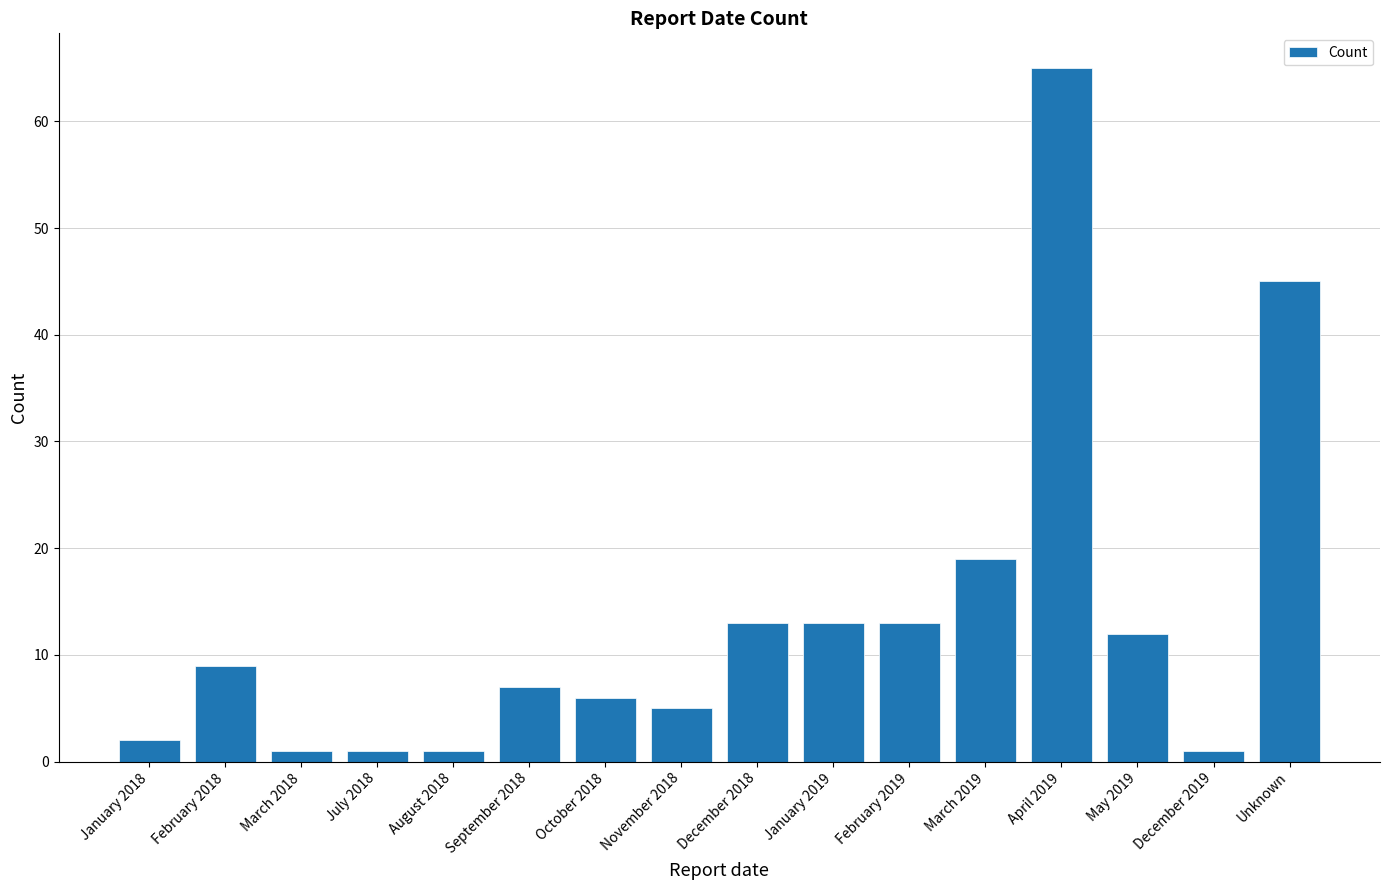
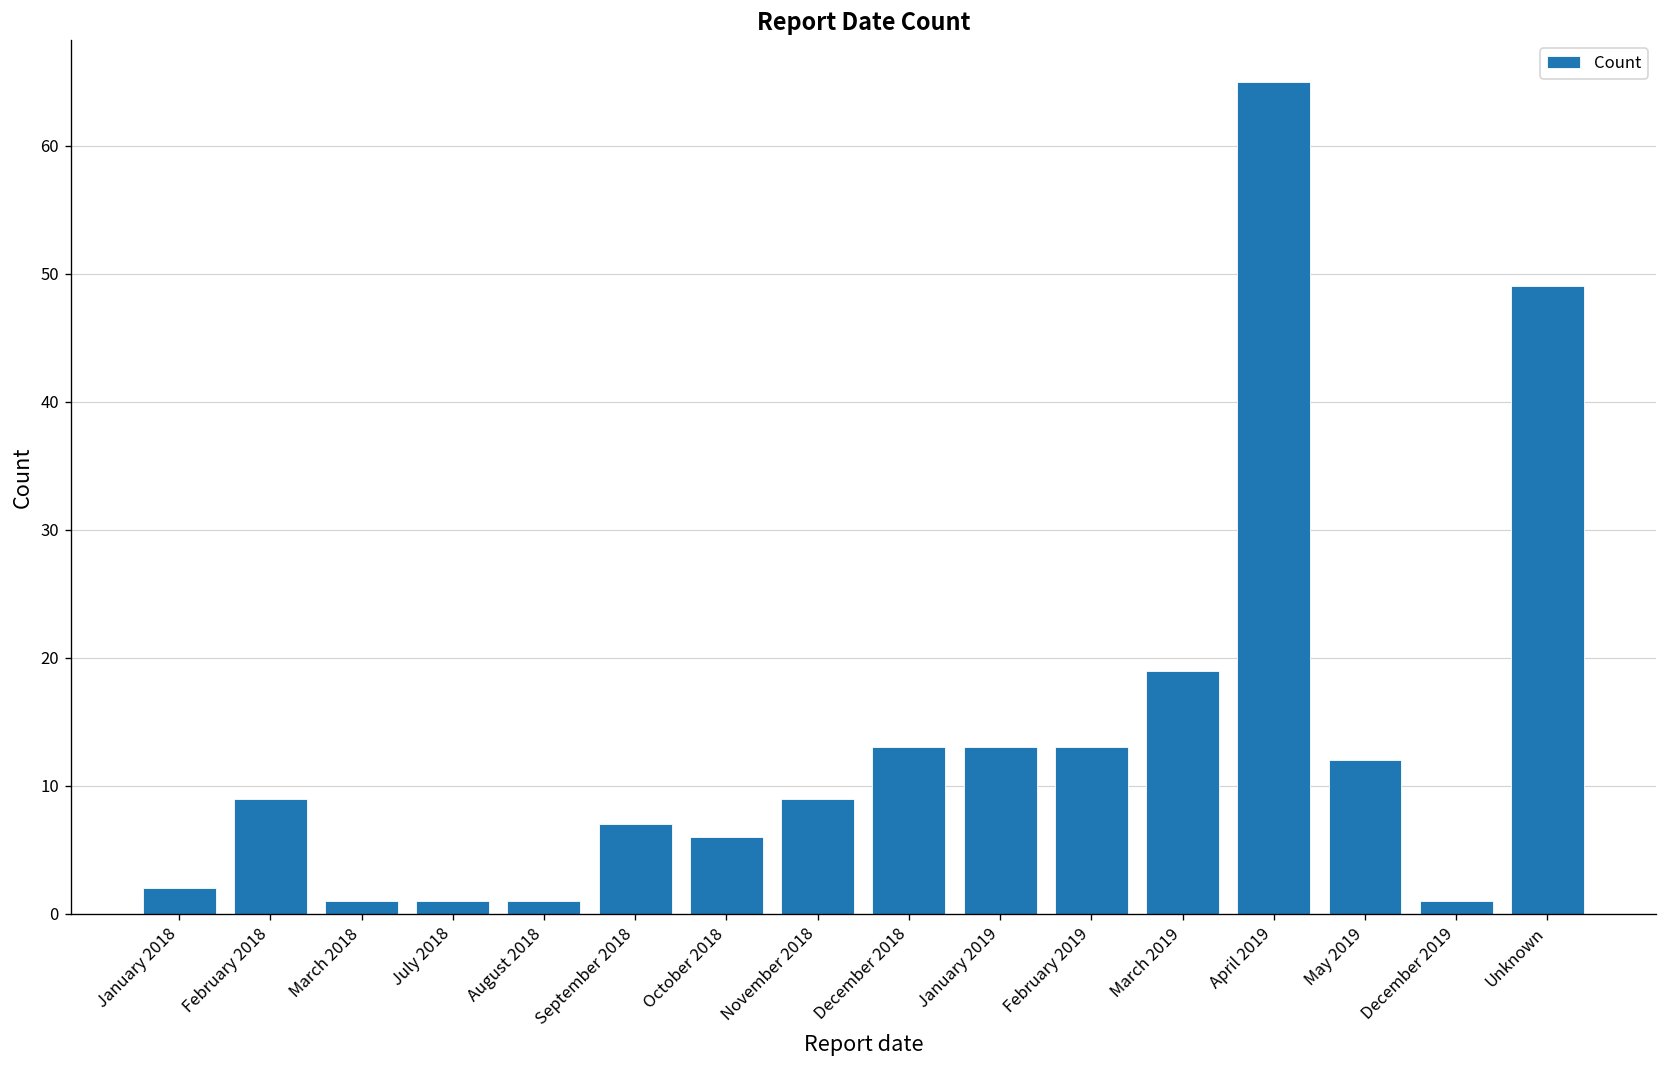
  {
    "January 2018": 2,
    "February 2018": 9,
    "March 2018": 1,
    "July 2018": 1,
    "August 2018": 1,
    "September 2018": 7,
    "October 2018": 6,
-   "November 2018": 5,
+   "November 2018": 9,
    "December 2018": 13,
    "January 2019": 13,
    "February 2019": 13,
    "March 2019": 19,
    "April 2019": 65,
    "May 2019": 12,
    "December 2019": 1,
-   "Unknown": 45
+   "Unknown": 49
  }
